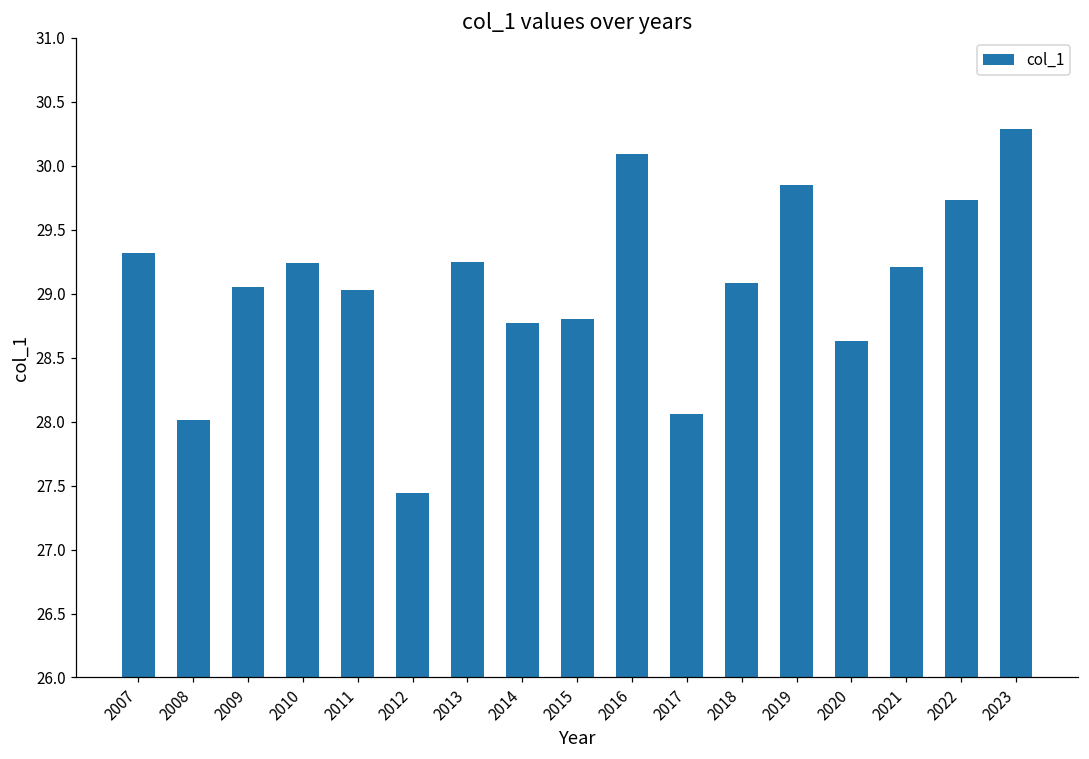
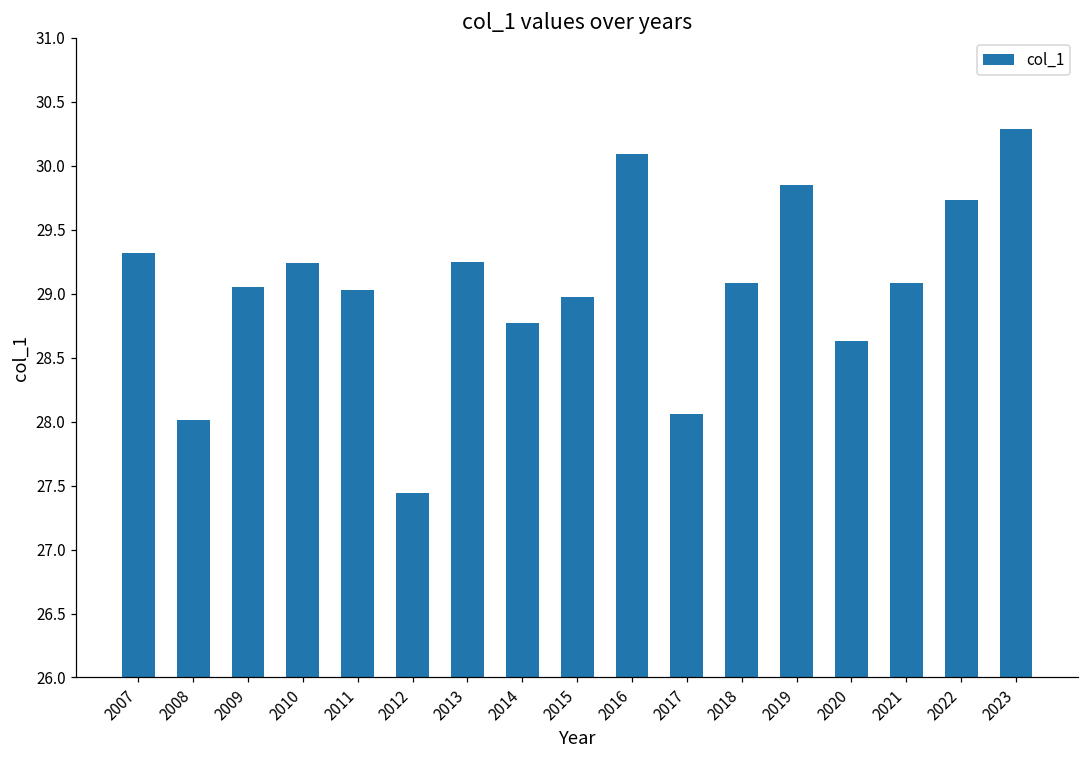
  {
    "2007": 29.31,
    "2008": 28.01,
    "2009": 29.05,
    "2010": 29.24,
    "2011": 29.03,
    "2012": 27.44,
    "2013": 29.25,
    "2014": 28.77,
-   "2015": 28.80,
+   "2015": 28.97,
    "2016": 30.09,
    "2017": 28.06,
    "2018": 29.08,
    "2019": 29.85,
    "2020": 28.63,
-   "2021": 29.21,
+   "2021": 29.08,
    "2022": 29.73,
    "2023": 30.29
  }
